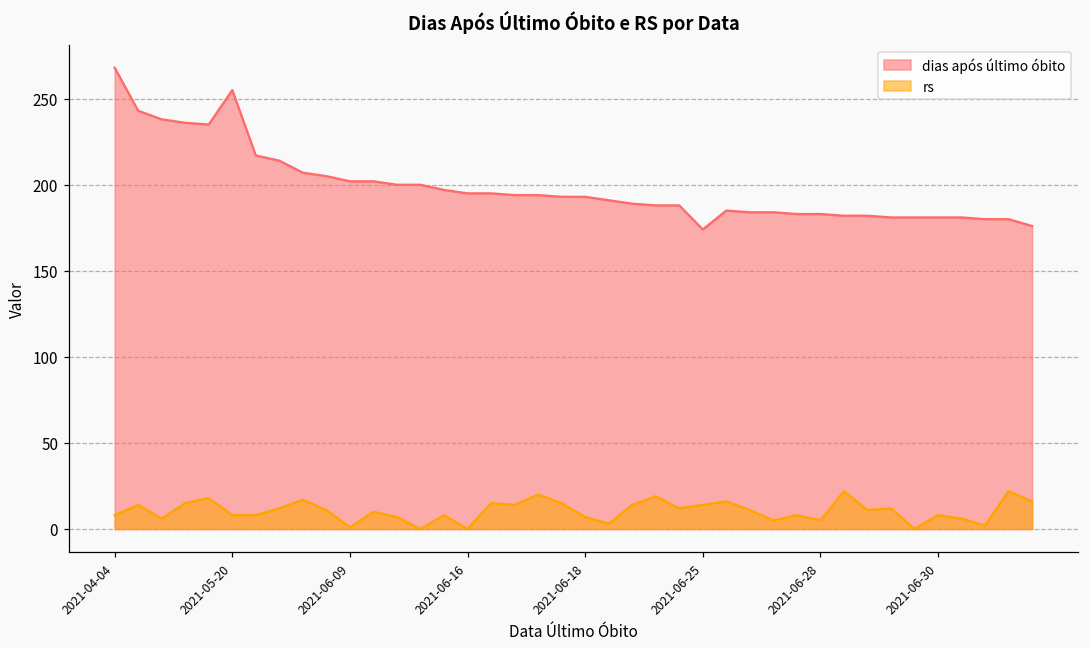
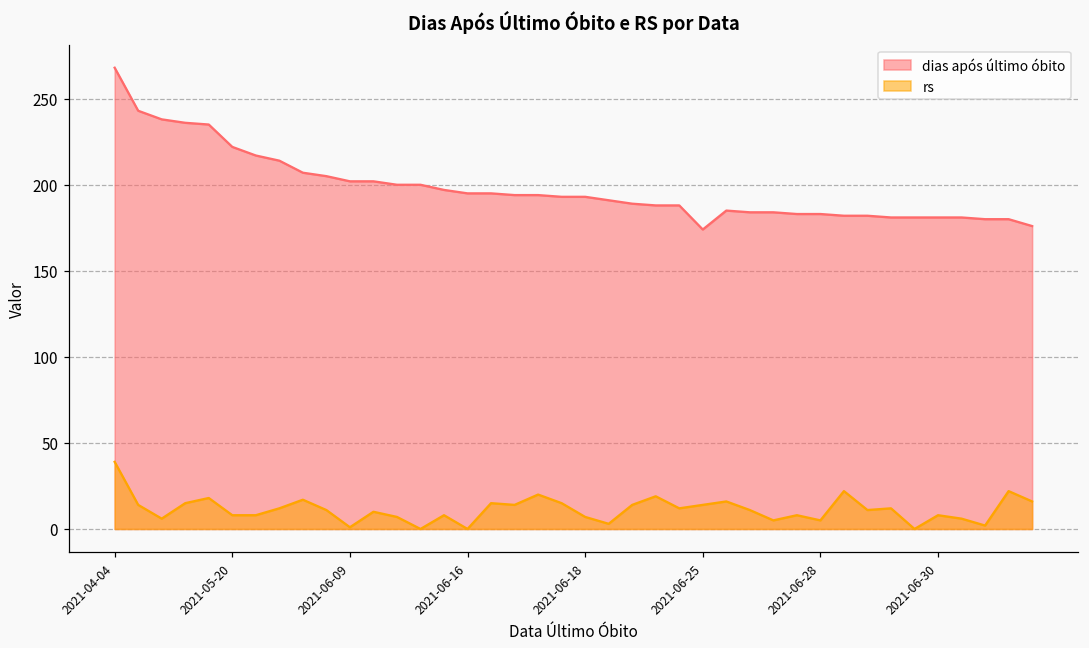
  {
    "dias após último óbito": {
      "2021-04-04": 268,
-     "2021-05-20": 255,
+     "2021-05-20": 222,
      "2021-06-25": 174
    },
    "rs": {
-     "2021-04-04": 8,
+     "2021-04-04": 39,
      "2021-05-20": 8,
      "2021-06-25": 14
    }
  }
